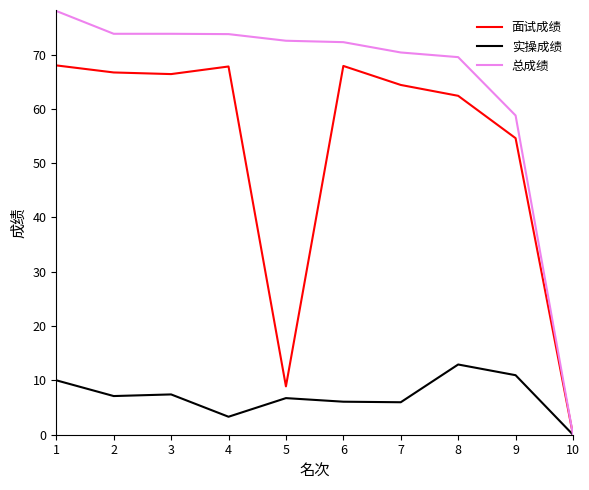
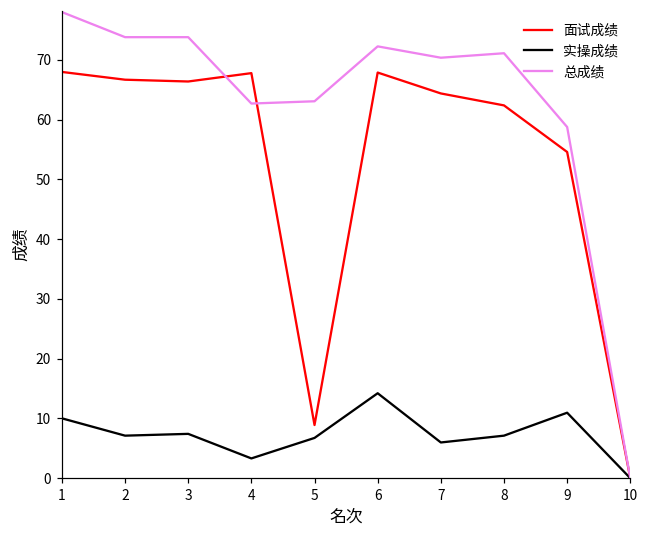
  {
    "面试成绩": {
      "1": 68,
      "2": 67,
      "3": 66,
      "4": 68,
      "5": 9,
      "6": 68,
      "7": 64,
      "8": 62,
      "9": 55
    },
    "实操成绩": {
      "1": 10,
      "2": 7,
      "3": 7,
      "4": 3,
      "5": 7,
-     "6": 6,
+     "6": 14,
      "7": 6,
-     "8": 13,
+     "8": 7,
      "9": 11
    },
    "总成绩": {
      "1": 78,
      "2": 74,
      "3": 74,
-     "4": 74,
-     "5": 73,
+     "4": 63,
+     "5": 63,
      "6": 72,
      "7": 70,
-     "8": 70,
+     "8": 71,
      "9": 59
    }
  }
